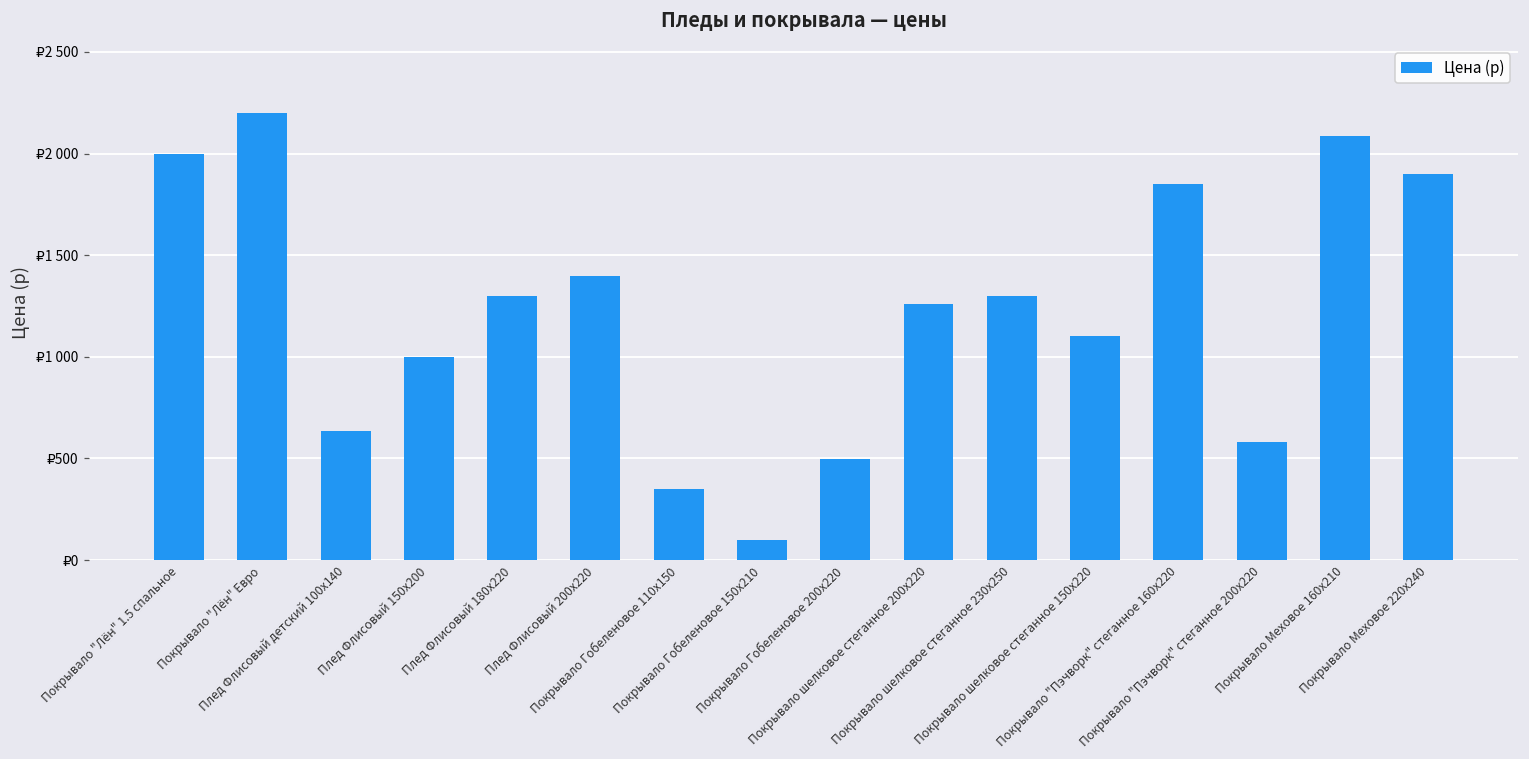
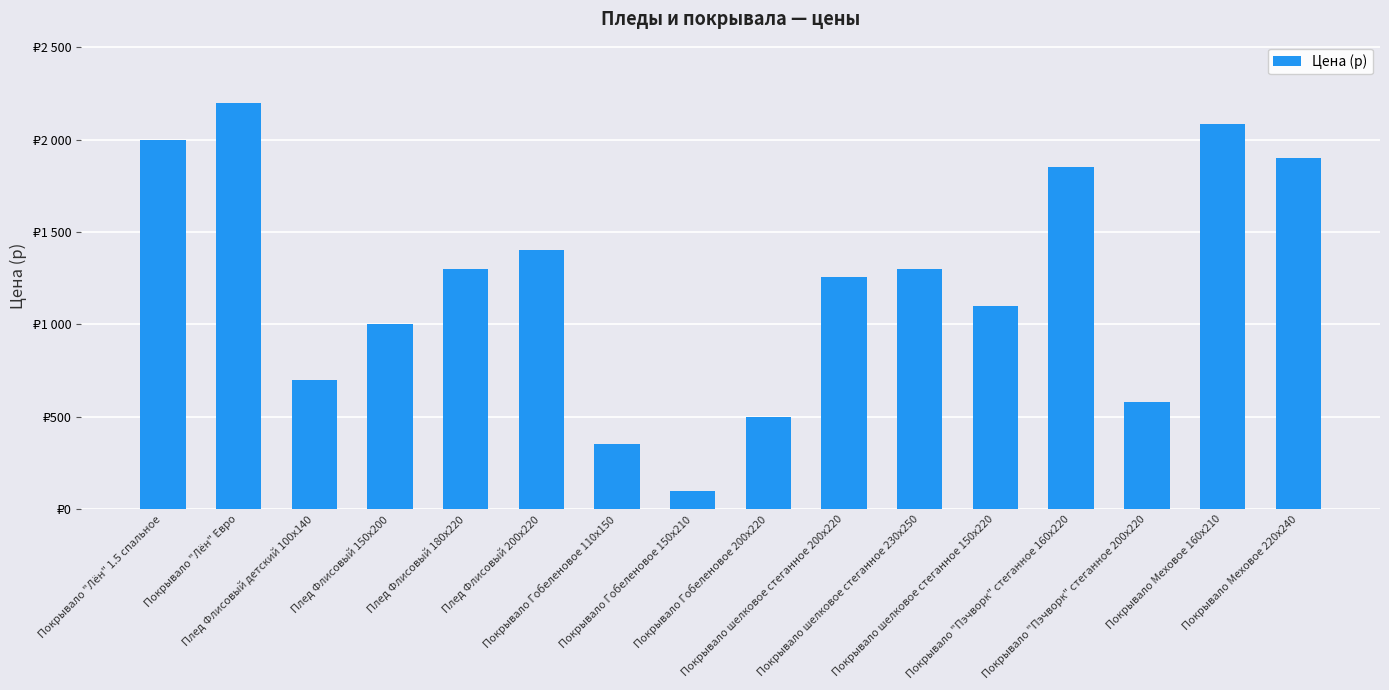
  {
    "Покрывало \"Лён\" 1.5 спальное": "₽2000",
    "Покрывало \"Лён\" Евро": "₽2200",
-   "Плед Флисовый детский 100х140": "₽630",
+   "Плед Флисовый детский 100х140": "₽700",
    "Плед Флисовый 150х200": "₽1000",
    "Плед Флисовый 180х220": "₽1300",
    "Плед Флисовый 200х220": "₽1400",
    "Покрывало Гобеленовое 110х150": "₽350",
    "Покрывало Гобеленовое 150х210": "₽100",
    "Покрывало Гобеленовое 200х220": "₽500",
    "Покрывало шелковое стеганное 200х220": "₽1260",
    "Покрывало шелковое стеганное 230х250": "₽1300",
    "Покрывало шелковое стеганное 150х220": "₽1100",
    "Покрывало \"Пэчворк\" стеганное 160х220": "₽1850",
    "Покрывало \"Пэчворк\" стеганное 200х220": "₽580",
    "Покрывало Меховое 160х210": "₽2090",
    "Покрывало Меховое 220х240": "₽1900"
  }
